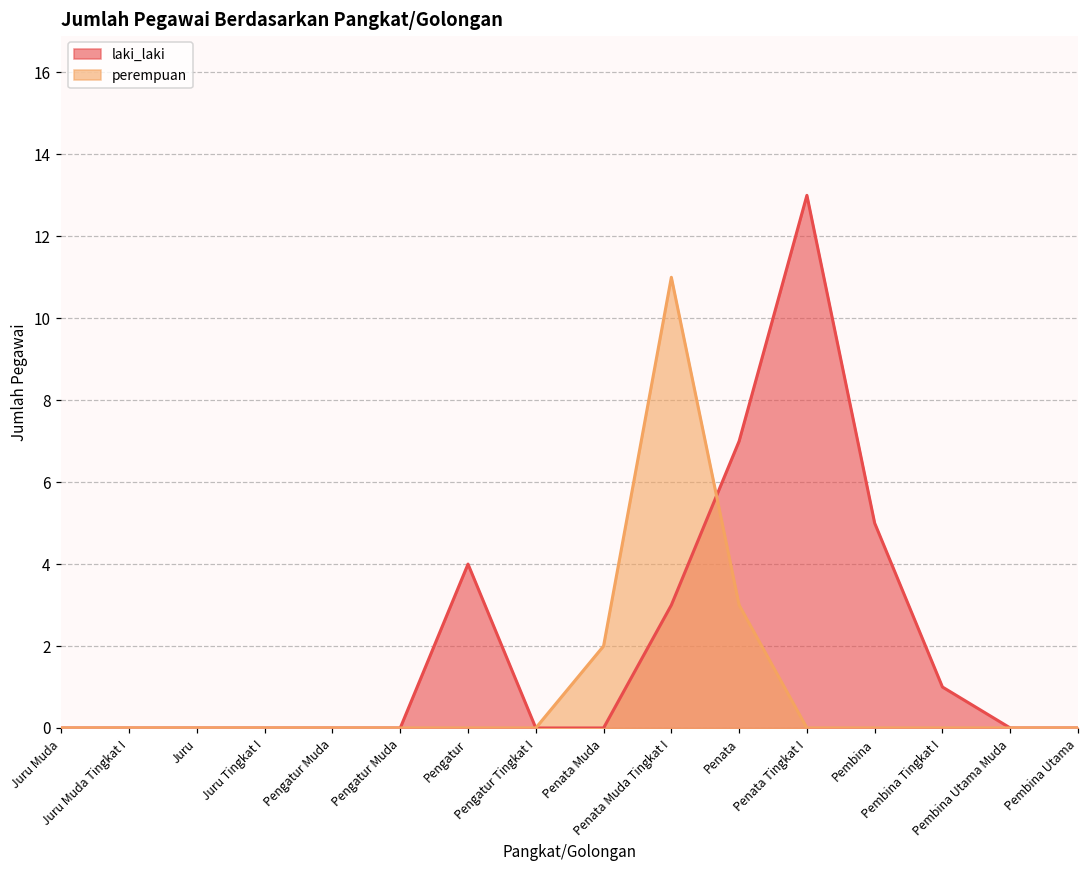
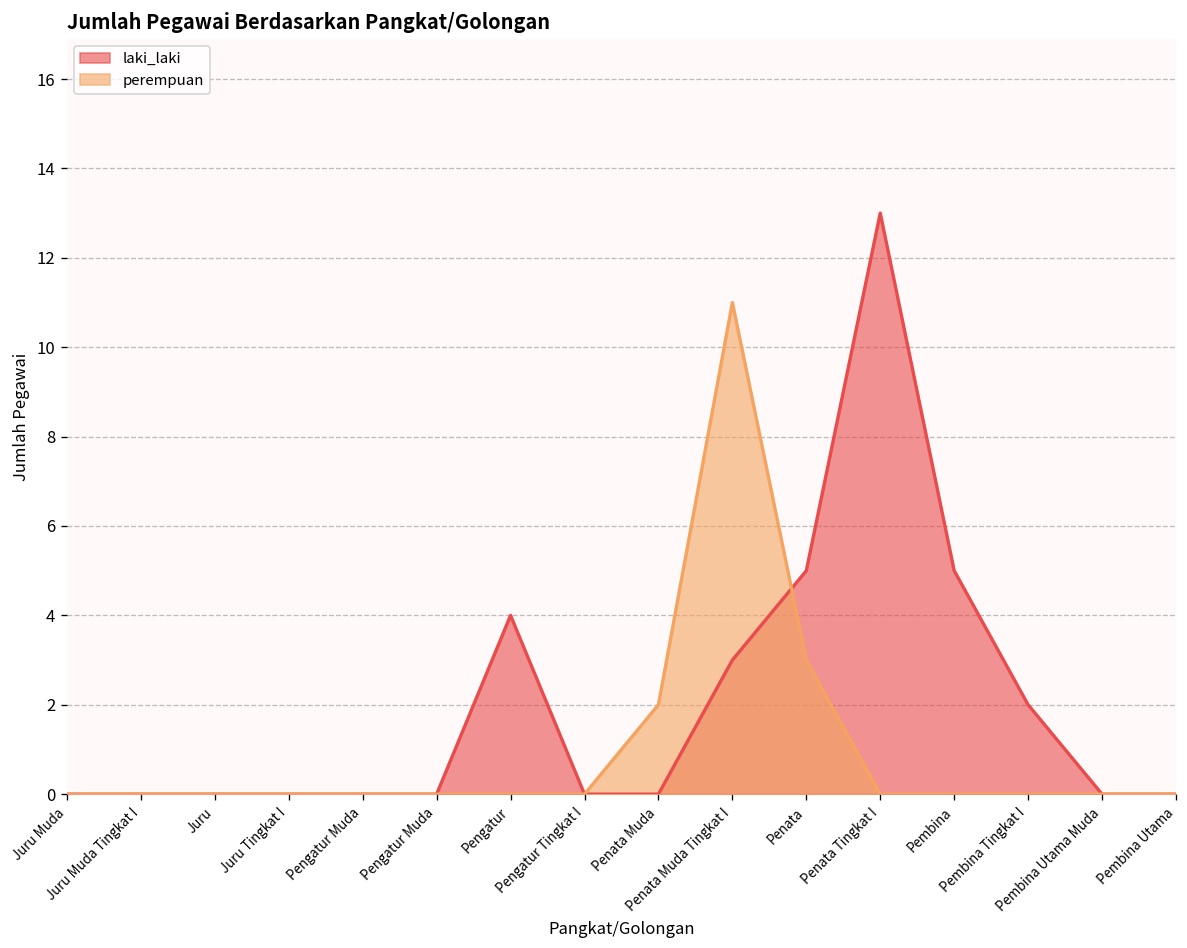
  {
    "laki_laki": {
      "Pengatur": 4,
      "Penata Muda": 0,
      "Penata Muda Tingkat I": 3,
-     "Penata": 7,
+     "Penata": 5,
      "Penata Tingkat I": 13,
      "Pembina": 5,
-     "Pembina Tingkat I": 1
+     "Pembina Tingkat I": 2
    },
    "perempuan": {
      "Pengatur": 0,
      "Penata Muda": 2,
      "Penata Muda Tingkat I": 11,
      "Penata": 3,
      "Penata Tingkat I": 0,
      "Pembina": 0,
      "Pembina Tingkat I": 0
    }
  }
